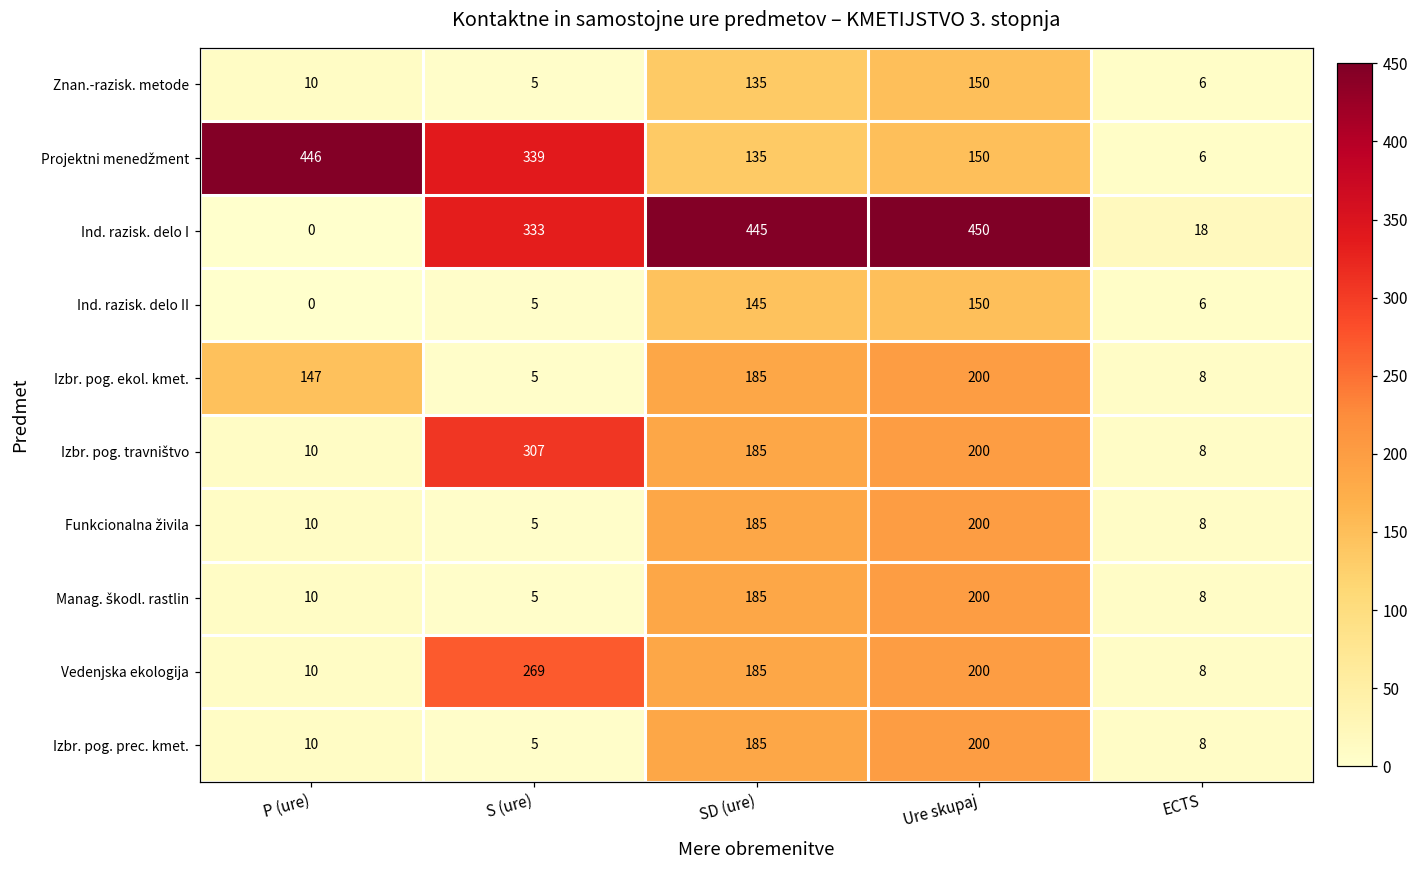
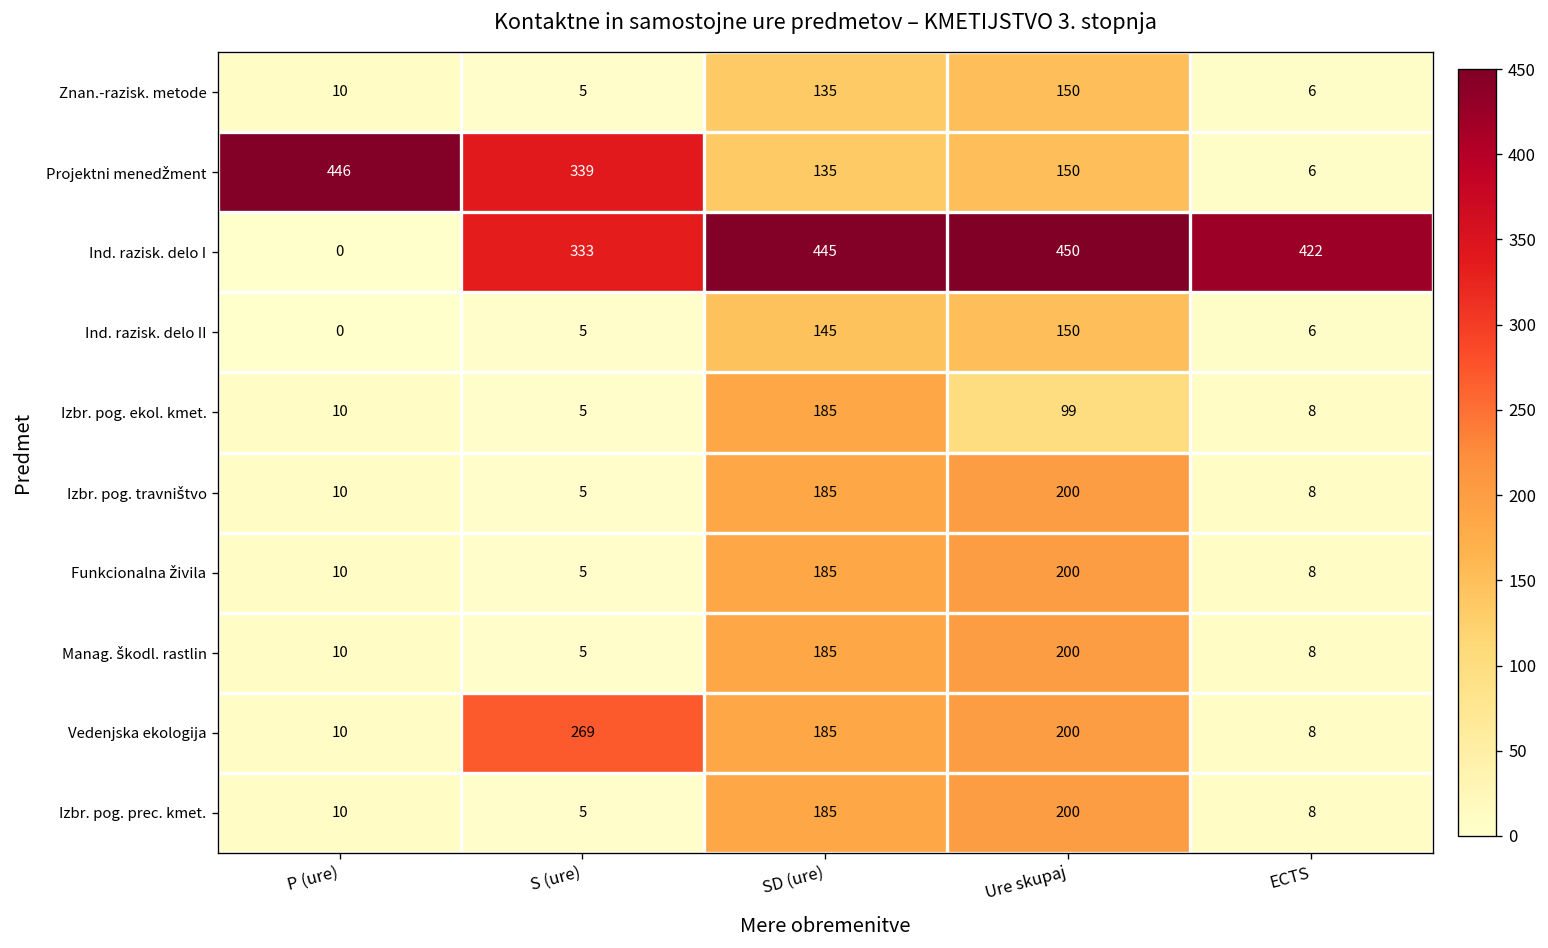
  {
    "Znan.-razisk. metode": {
      "P (ure)": 10,
      "S (ure)": 5,
      "SD (ure)": 135,
      "Ure skupaj": 150,
      "ECTS": 6
    },
    "Projektni menedžment": {
      "P (ure)": 446,
      "S (ure)": 339,
      "SD (ure)": 135,
      "Ure skupaj": 150,
      "ECTS": 6
    },
    "Ind. razisk. delo I": {
      "P (ure)": 0,
      "S (ure)": 333,
      "SD (ure)": 445,
      "Ure skupaj": 450,
-     "ECTS": 18
+     "ECTS": 422
    },
    "Ind. razisk. delo II": {
      "P (ure)": 0,
      "S (ure)": 5,
      "SD (ure)": 145,
      "Ure skupaj": 150,
      "ECTS": 6
    },
    "Izbr. pog. ekol. kmet.": {
-     "P (ure)": 147,
+     "P (ure)": 10,
      "S (ure)": 5,
      "SD (ure)": 185,
-     "Ure skupaj": 200,
+     "Ure skupaj": 99,
      "ECTS": 8
    },
    "Izbr. pog. travništvo": {
      "P (ure)": 10,
-     "S (ure)": 307,
+     "S (ure)": 5,
      "SD (ure)": 185,
      "Ure skupaj": 200,
      "ECTS": 8
    },
    "Funkcionalna živila": {
      "P (ure)": 10,
      "S (ure)": 5,
      "SD (ure)": 185,
      "Ure skupaj": 200,
      "ECTS": 8
    },
    "Manag. škodl. rastlin": {
      "P (ure)": 10,
      "S (ure)": 5,
      "SD (ure)": 185,
      "Ure skupaj": 200,
      "ECTS": 8
    },
    "Vedenjska ekologija": {
      "P (ure)": 10,
      "S (ure)": 269,
      "SD (ure)": 185,
      "Ure skupaj": 200,
      "ECTS": 8
    },
    "Izbr. pog. prec. kmet.": {
      "P (ure)": 10,
      "S (ure)": 5,
      "SD (ure)": 185,
      "Ure skupaj": 200,
      "ECTS": 8
    }
  }
